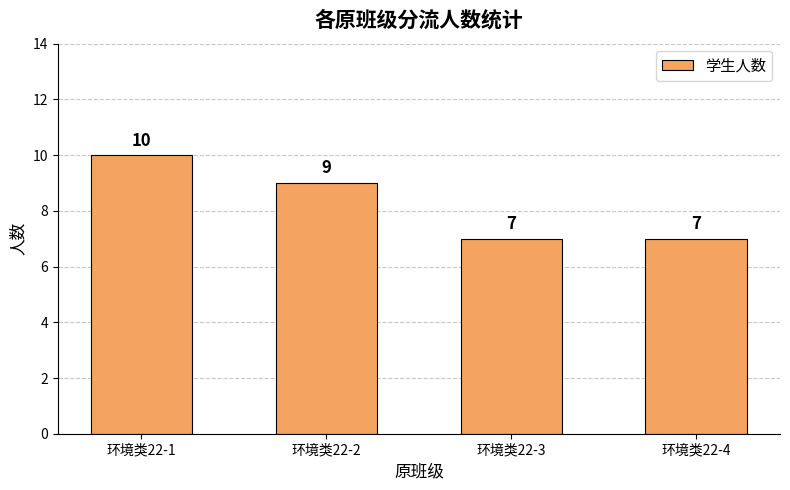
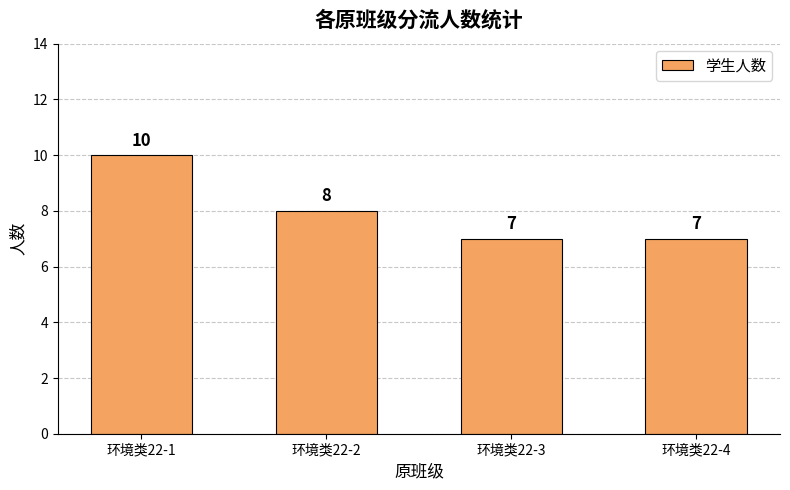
  {
    "环境类22-1": 10,
-   "环境类22-2": 9,
+   "环境类22-2": 8,
    "环境类22-3": 7,
    "环境类22-4": 7
  }
